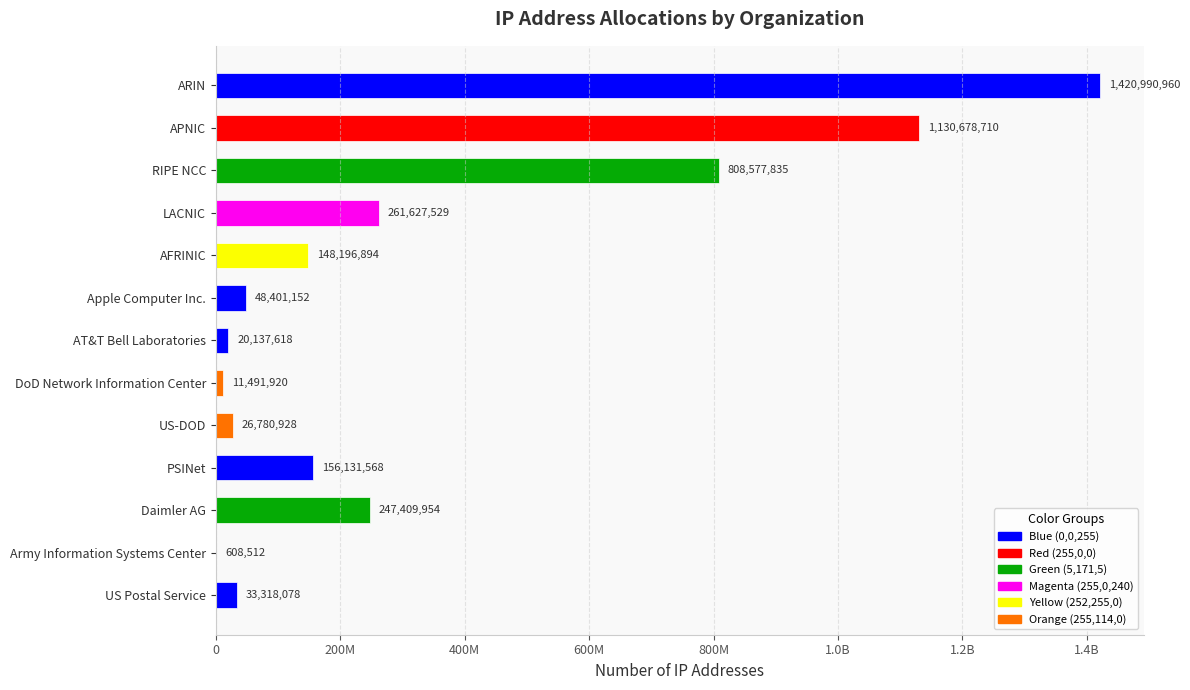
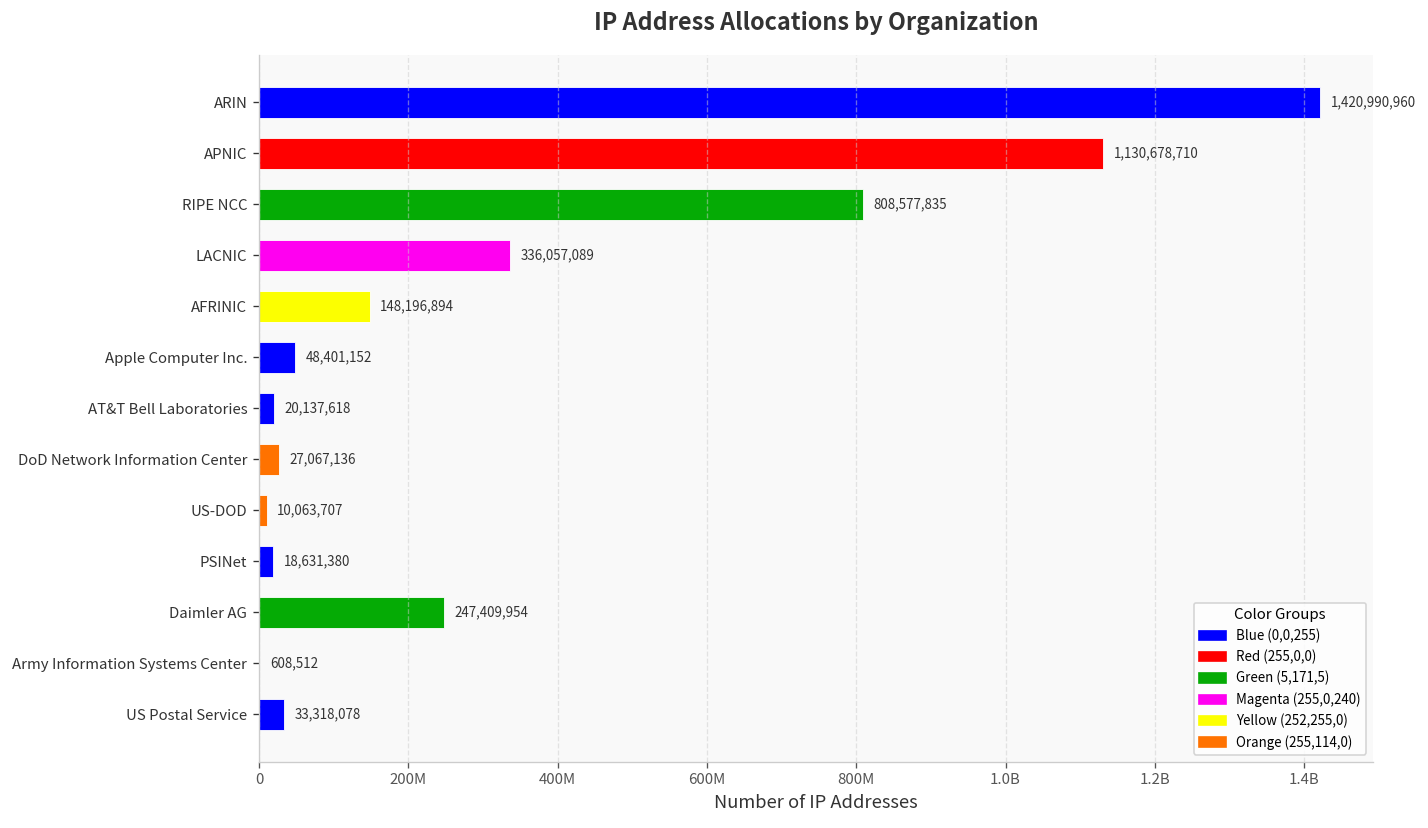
  {
    "ARIN": "1,420,990,960",
    "APNIC": "1,130,678,710",
    "RIPE NCC": "808,577,835",
-   "LACNIC": "261,627,529",
+   "LACNIC": "336,057,089",
    "AFRINIC": "148,196,894",
    "Apple Computer Inc.": "48,401,152",
    "AT&T Bell Laboratories": "20,137,618",
-   "DoD Network Information Center": "11,491,920",
-   "US-DOD": "26,780,928",
-   "PSINet": "156,131,568",
+   "DoD Network Information Center": "27,067,136",
+   "US-DOD": "10,063,707",
+   "PSINet": "18,631,380",
    "Daimler AG": "247,409,954",
    "Army Information Systems Center": "608,512",
    "US Postal Service": "33,318,078"
  }
